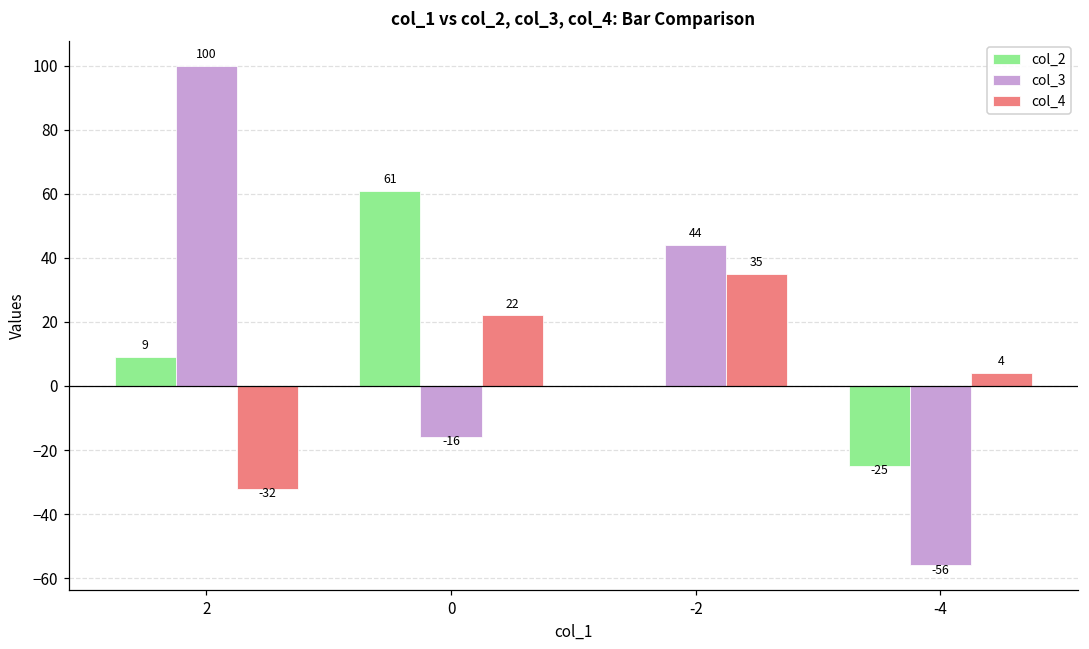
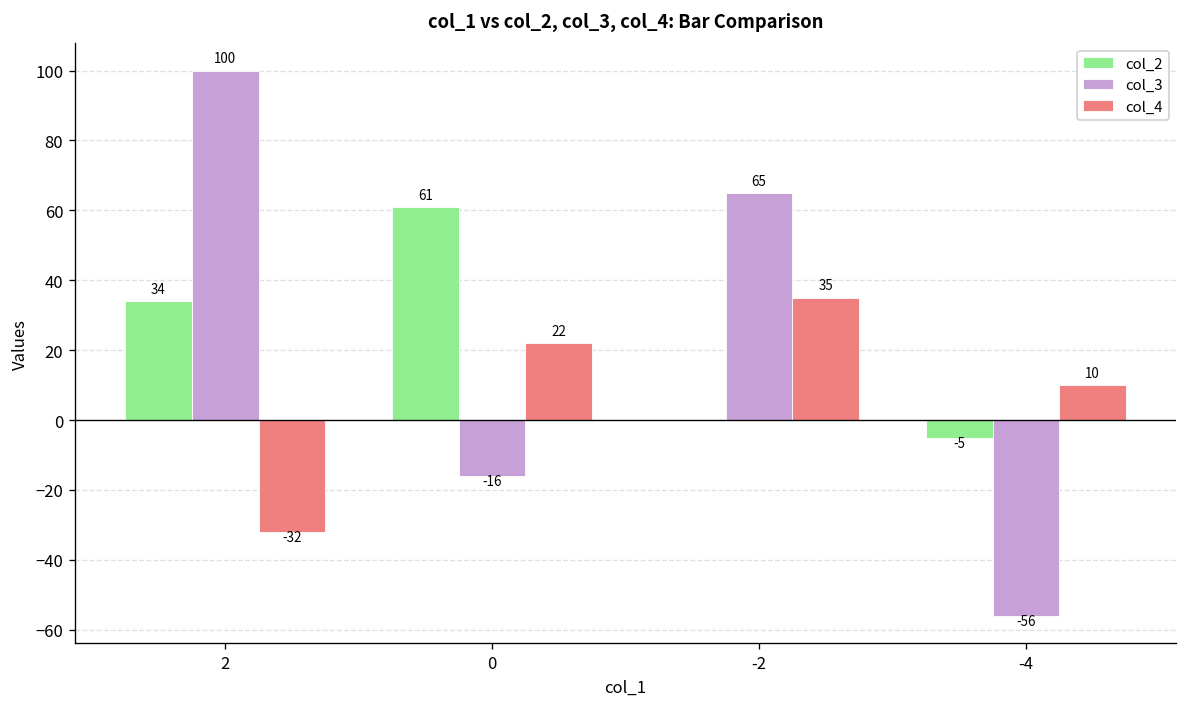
  {
    "col_2": {
-     "2": 9,
+     "2": 34,
      "0": 61,
-     "-4": -25
+     "-4": -5
    },
    "col_3": {
      "2": 100,
      "0": -16,
-     "-2": 44,
+     "-2": 65,
      "-4": -56
    },
    "col_4": {
      "2": -32,
      "0": 22,
      "-2": 35,
-     "-4": 4
+     "-4": 10
    }
  }
